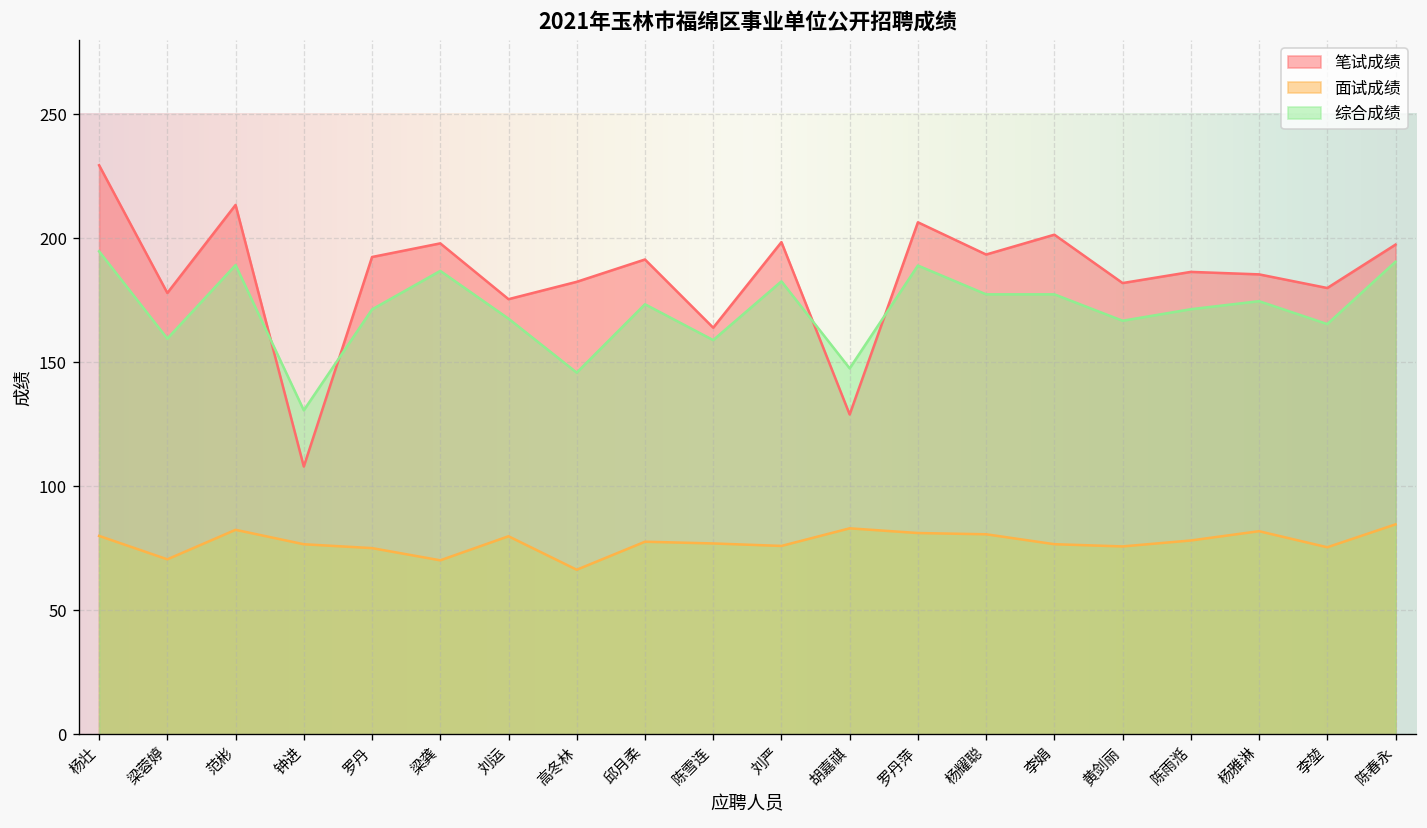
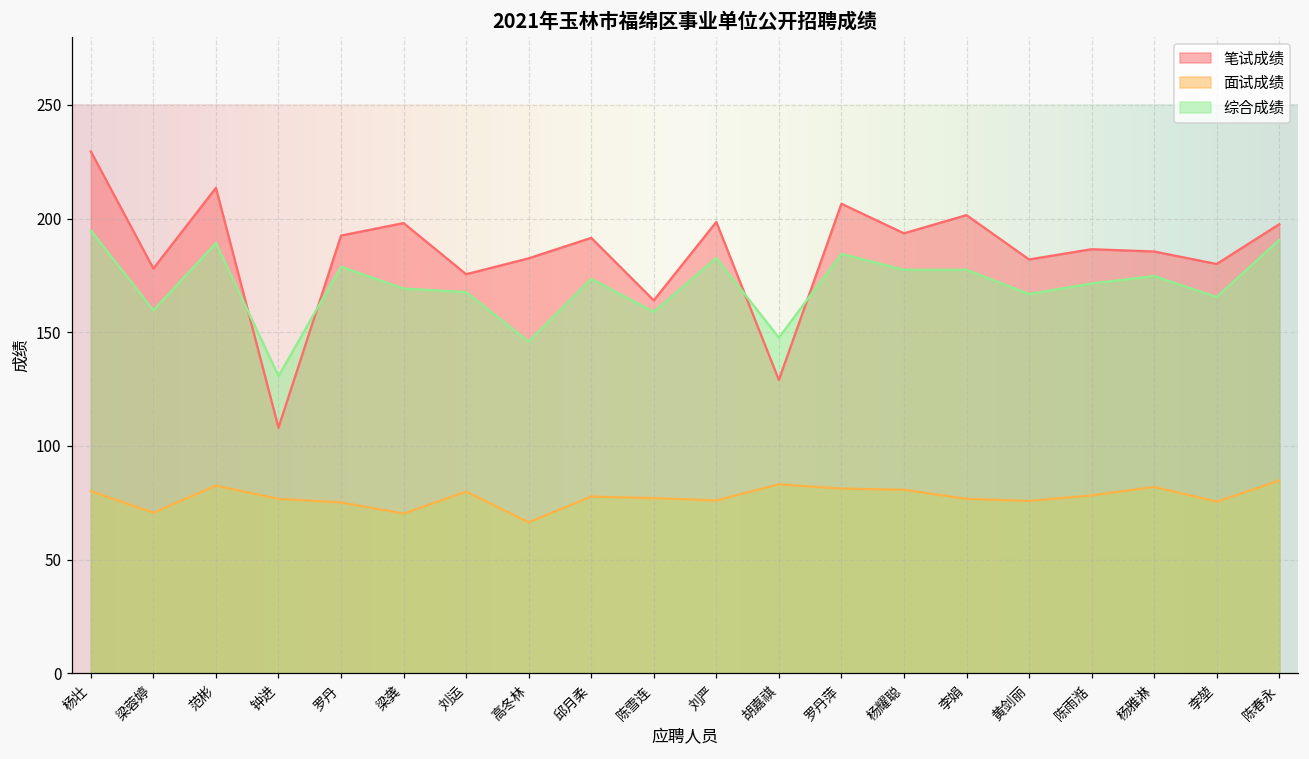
  {
    "综合成绩": {
      "杨壮": 195,
      "梁蓉婷": 160,
      "范彬": 189,
      "钟进": 131,
-     "罗丹": 171,
-     "梁龚": 187,
+     "罗丹": 179,
+     "梁龚": 169,
      "刘运": 168,
      "高冬林": 146,
      "邱月柔": 173,
      "陈雪连": 159,
      "刘严": 183,
      "胡嘉祺": 148,
-     "罗丹萍": 189,
+     "罗丹萍": 184,
      "杨耀聪": 177,
      "李娟": 177,
      "黄剑丽": 167,
      "陈雨湉": 171,
      "杨雅淋": 175,
      "李堃": 165,
      "陈春永": 191
    }
  }
